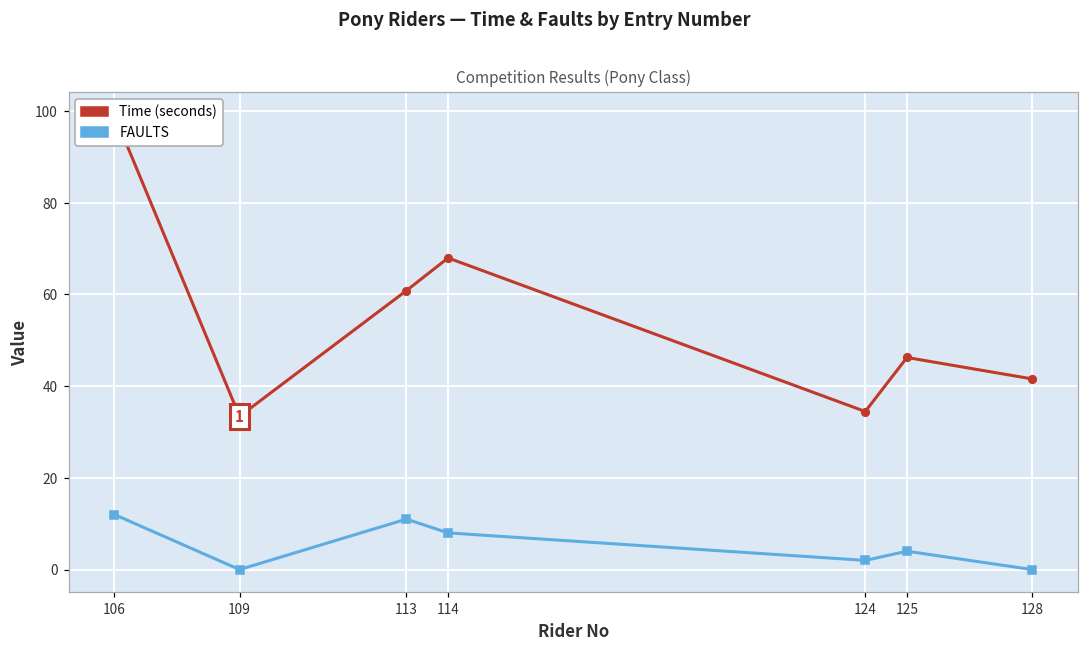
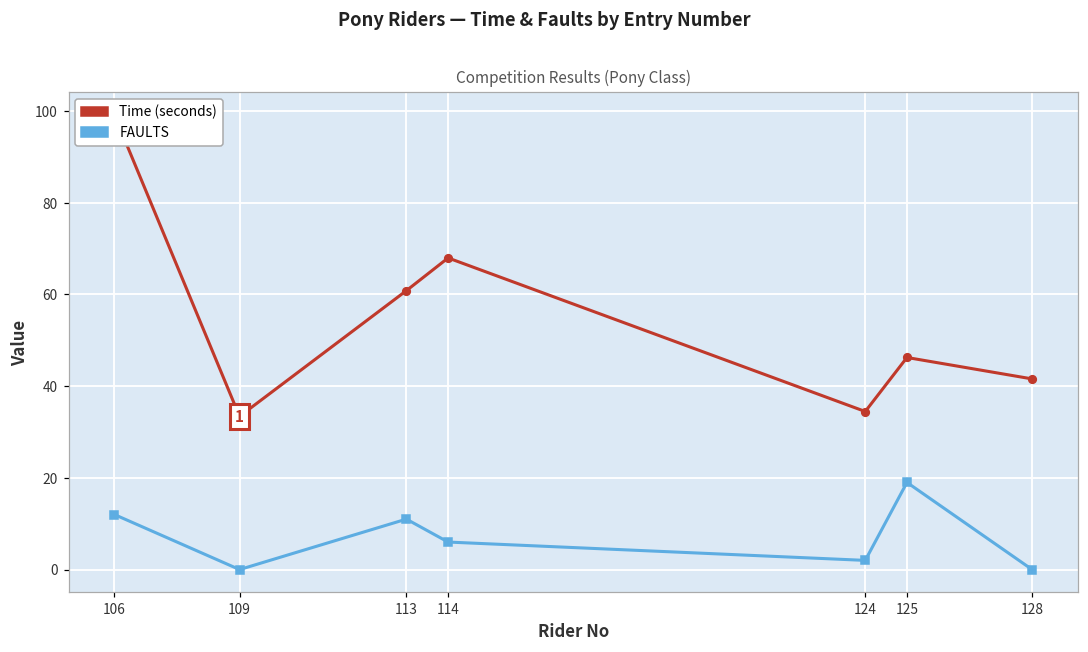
  {
    "FAULTS": {
      "106": 12,
      "109": 0,
      "113": 11,
-     "114": 8,
+     "114": 6,
      "124": 2,
-     "125": 4,
+     "125": 19,
      "128": 0
    }
  }
